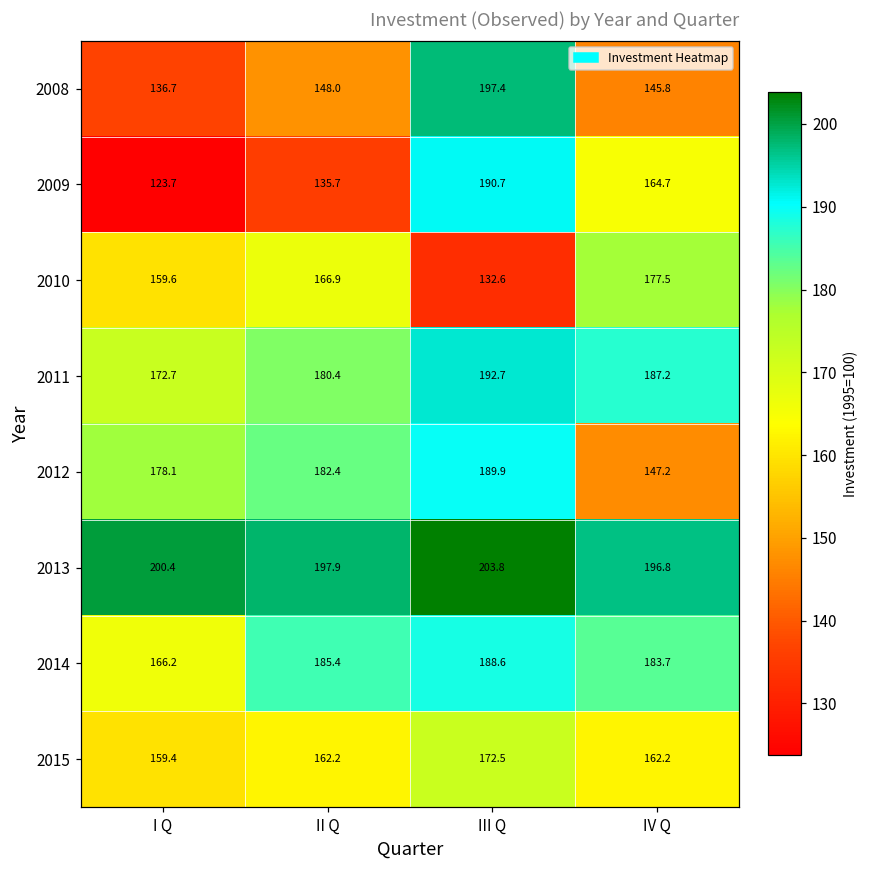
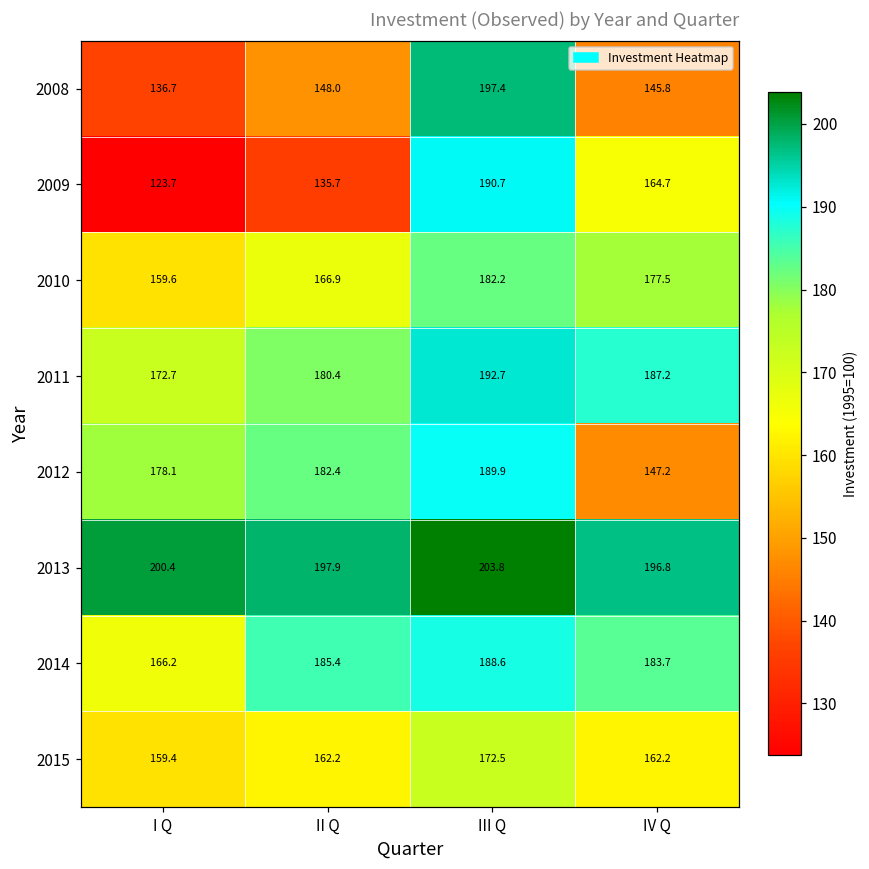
  {
    "2008": {
      "I Q": 136.7,
      "II Q": 148.0,
      "III Q": 197.4,
      "IV Q": 145.8
    },
    "2009": {
      "I Q": 123.7,
      "II Q": 135.7,
      "III Q": 190.7,
      "IV Q": 164.7
    },
    "2010": {
      "I Q": 159.6,
      "II Q": 166.9,
-     "III Q": 132.6,
+     "III Q": 182.2,
      "IV Q": 177.5
    },
    "2011": {
      "I Q": 172.7,
      "II Q": 180.4,
      "III Q": 192.7,
      "IV Q": 187.2
    },
    "2012": {
      "I Q": 178.1,
      "II Q": 182.4,
      "III Q": 189.9,
      "IV Q": 147.2
    },
    "2013": {
      "I Q": 200.4,
      "II Q": 197.9,
      "III Q": 203.8,
      "IV Q": 196.8
    },
    "2014": {
      "I Q": 166.2,
      "II Q": 185.4,
      "III Q": 188.6,
      "IV Q": 183.7
    },
    "2015": {
      "I Q": 159.4,
      "II Q": 162.2,
      "III Q": 172.5,
      "IV Q": 162.2
    }
  }
